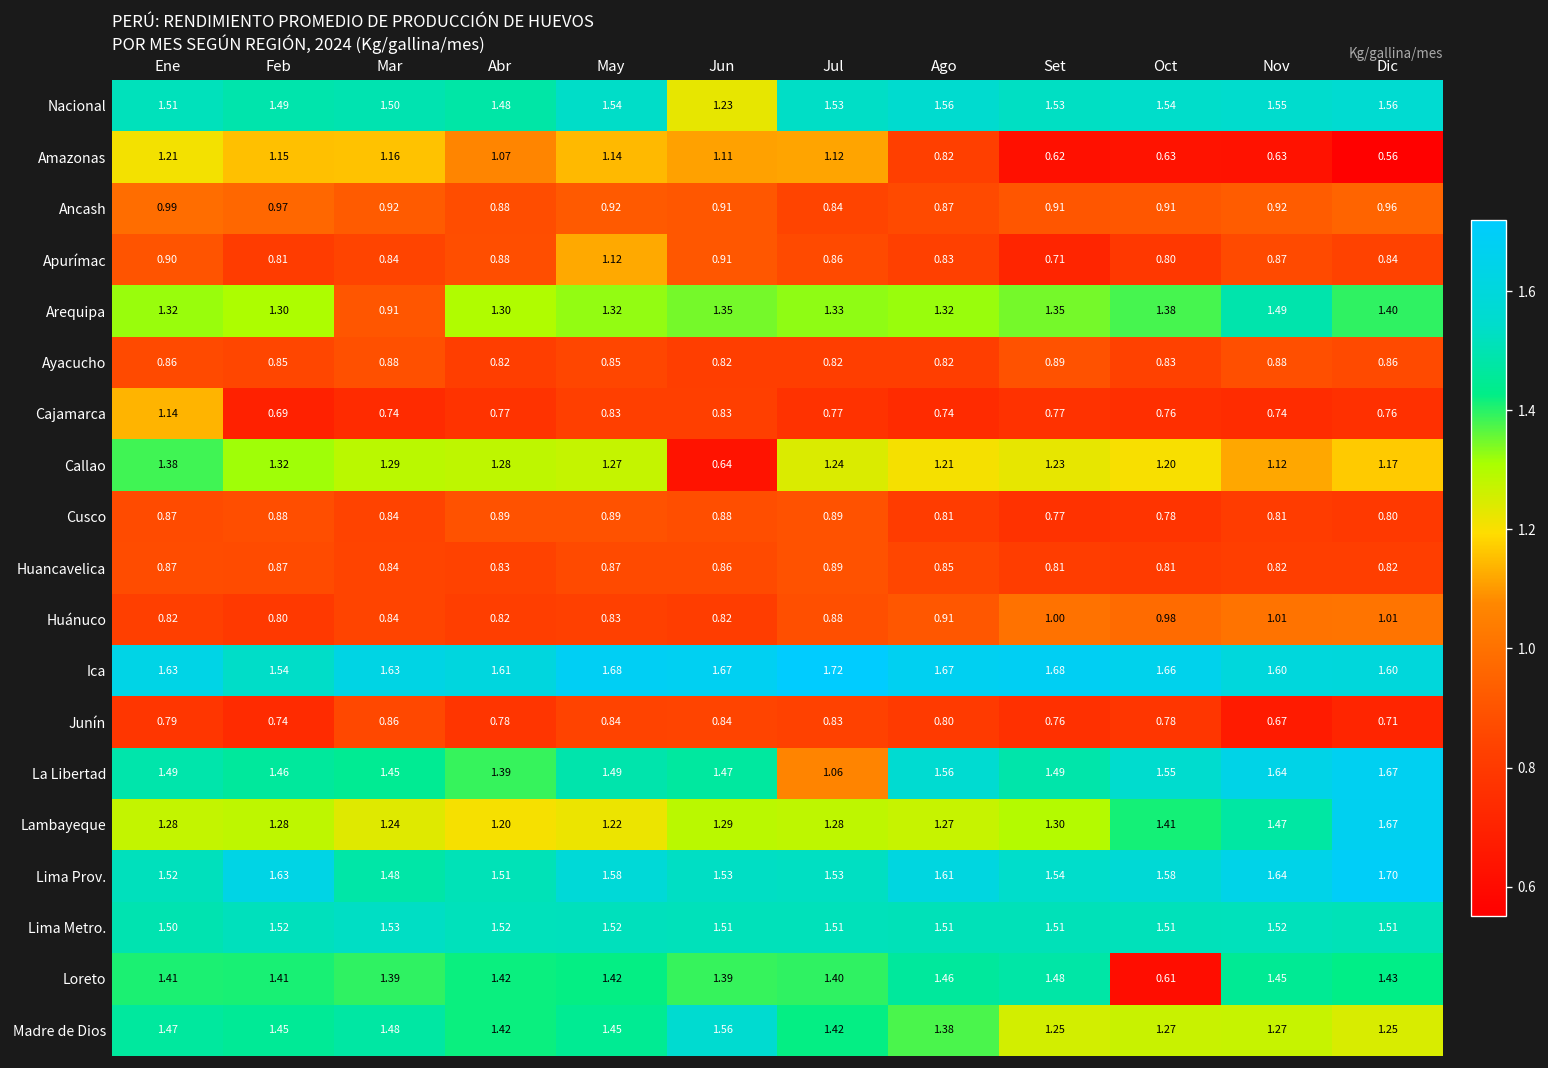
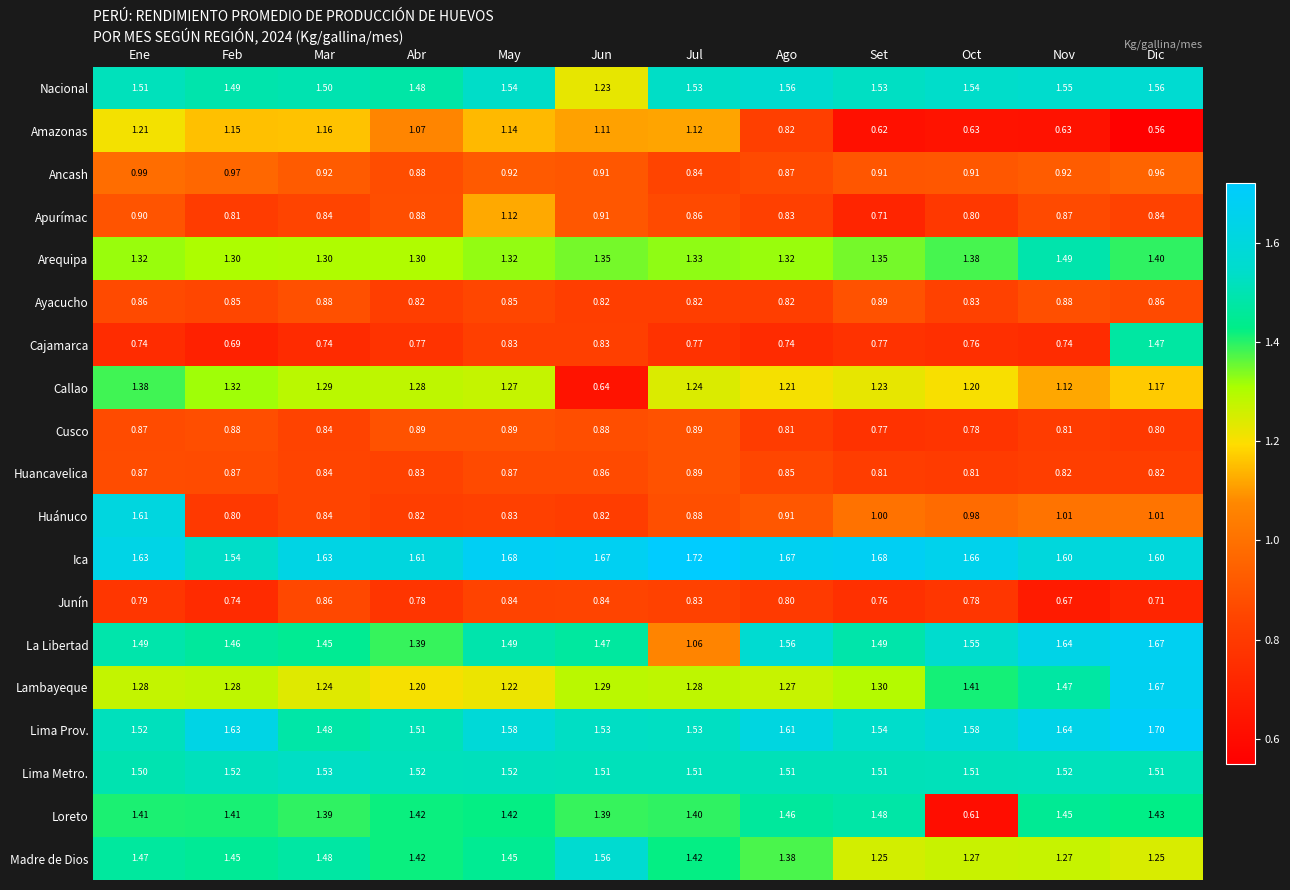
  {
    "Arequipa": {
      "Ene": 1.32,
      "Feb": 1.30,
-     "Mar": 0.91,
+     "Mar": 1.30,
      "Abr": 1.30,
      "May": 1.32,
      "Jun": 1.35,
      "Jul": 1.33,
      "Ago": 1.32,
      "Set": 1.35,
      "Oct": 1.38,
      "Nov": 1.49,
      "Dic": 1.40
    },
    "Cajamarca": {
-     "Ene": 1.14,
+     "Ene": 0.74,
      "Feb": 0.69,
      "Mar": 0.74,
      "Abr": 0.77,
      "May": 0.83,
      "Jun": 0.83,
      "Jul": 0.77,
      "Ago": 0.74,
      "Set": 0.77,
      "Oct": 0.76,
      "Nov": 0.74,
-     "Dic": 0.76
+     "Dic": 1.47
    },
    "Huánuco": {
-     "Ene": 0.82,
+     "Ene": 1.61,
      "Feb": 0.80,
      "Mar": 0.84,
      "Abr": 0.82,
      "May": 0.83,
      "Jun": 0.82,
      "Jul": 0.88,
      "Ago": 0.91,
      "Set": 1.00,
      "Oct": 0.98,
      "Nov": 1.01,
      "Dic": 1.01
    }
  }
